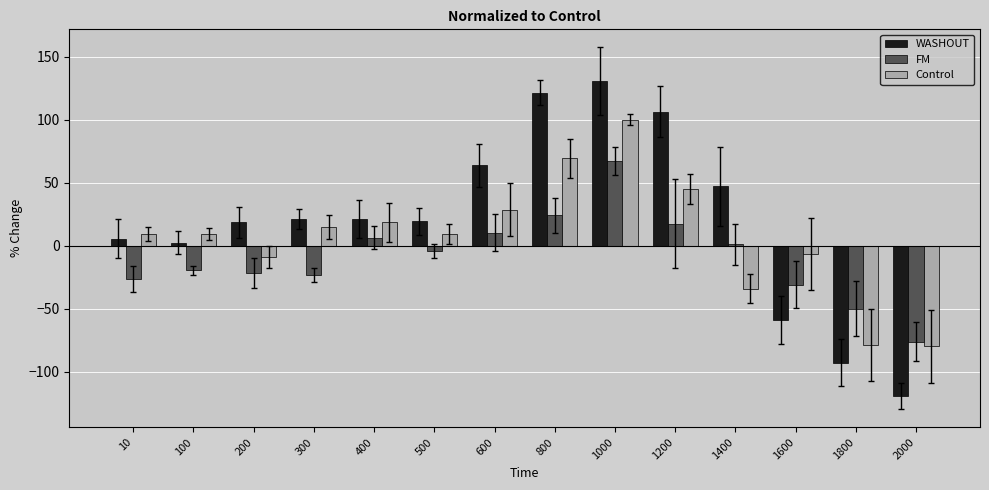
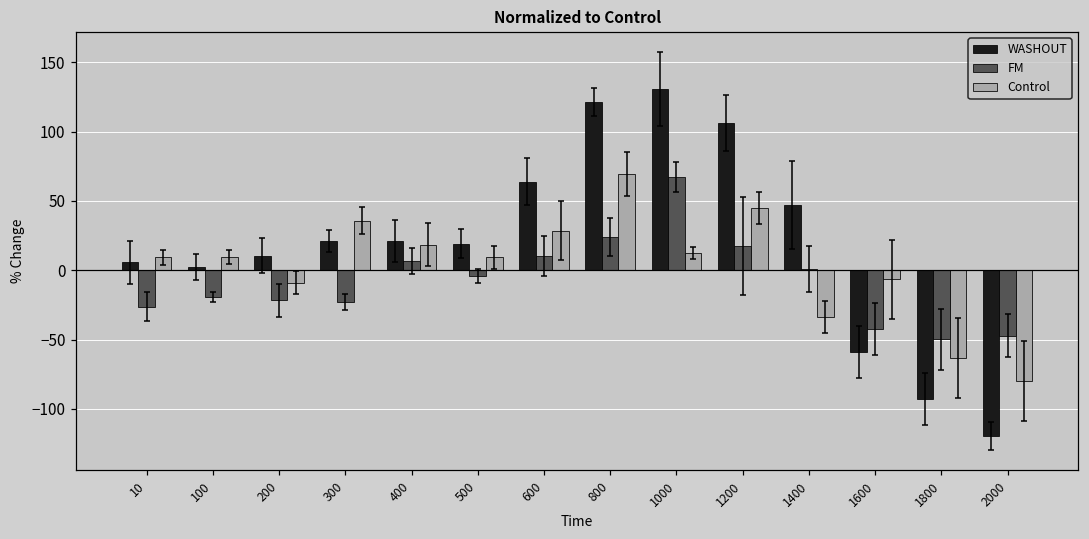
  {
    "WASHOUT": {
      "10": 6,
      "100": 3,
-     "200": 18,
+     "200": 11,
      "300": 21,
      "400": 21,
      "500": 19,
      "600": 64,
      "800": 121,
      "1000": 131,
      "1200": 106,
      "1400": 47,
      "1600": -59,
      "1800": -93,
      "2000": -120
    },
    "FM": {
      "10": -26,
      "100": -19,
      "200": -22,
      "300": -23,
      "400": 7,
      "500": -4,
      "600": 10,
      "800": 24,
      "1000": 67,
      "1200": 17,
-     "1600": -31,
+     "1600": -42,
      "1800": -50,
-     "2000": -76
+     "2000": -47
    },
    "Control": {
      "10": 10,
      "100": 9,
      "200": -9,
-     "300": 15,
+     "300": 36,
      "400": 18,
      "500": 9,
      "600": 29,
      "800": 69,
-     "1000": 100,
+     "1000": 12,
      "1200": 45,
      "1400": -34,
      "1600": -7,
-     "1800": -79,
+     "1800": -63,
      "2000": -80
    }
  }
